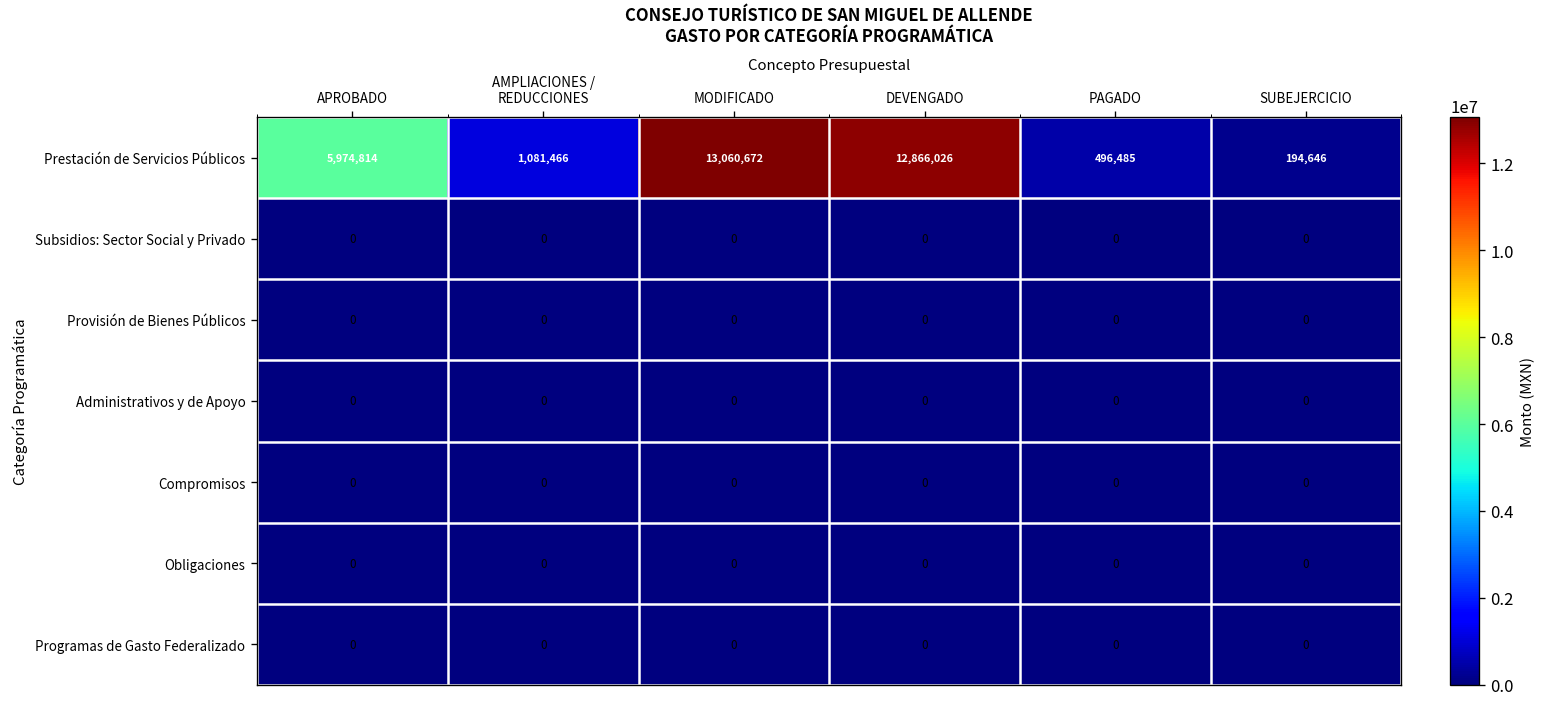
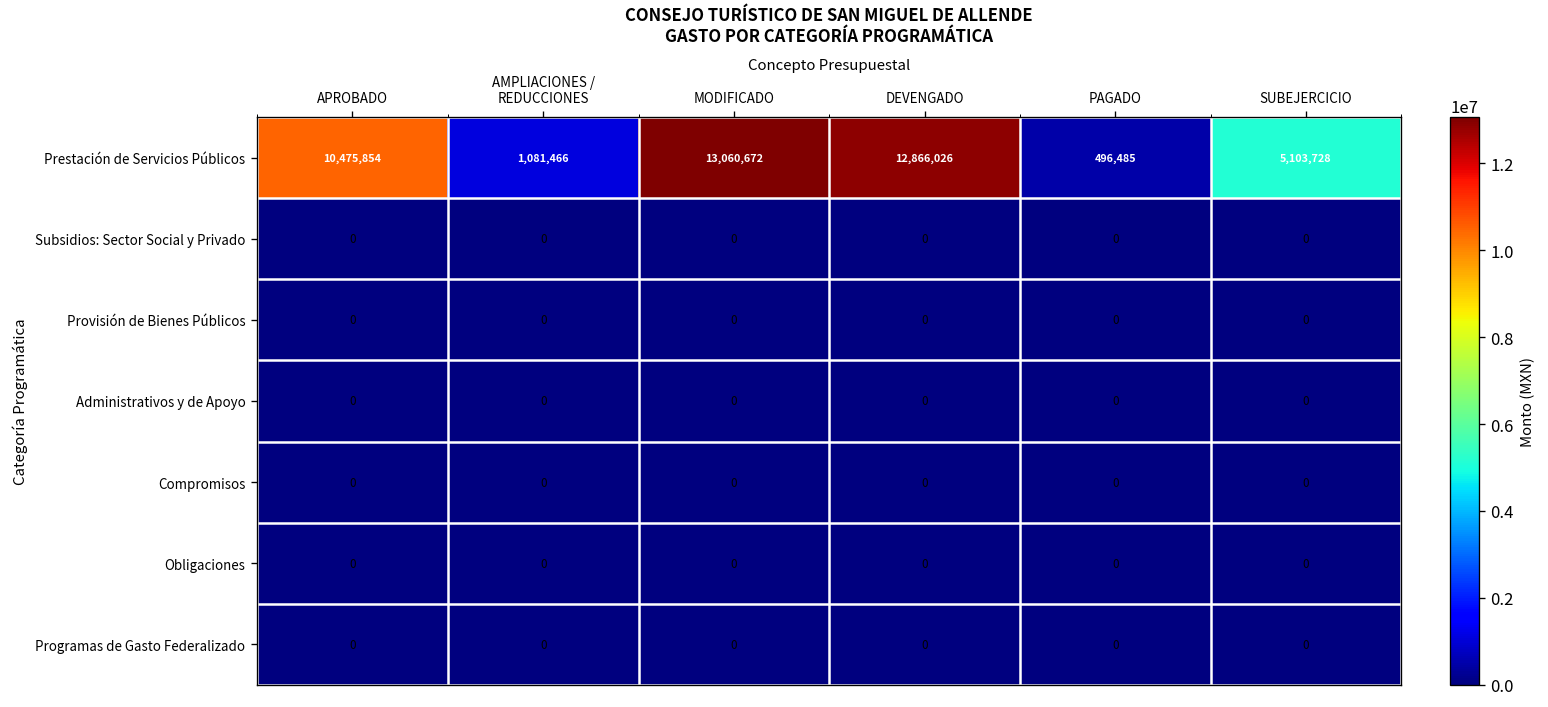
  {
    "Prestación de Servicios Públicos": {
-     "APROBADO": "5,974,814",
+     "APROBADO": "10,475,854",
      "AMPLIACIONES / REDUCCIONES": "1,081,466",
      "MODIFICADO": "13,060,672",
      "DEVENGADO": "12,866,026",
      "PAGADO": "496,485",
-     "SUBEJERCICIO": "194,646"
+     "SUBEJERCICIO": "5,103,728"
    },
    "Subsidios: Sector Social y Privado": {
      "APROBADO": "0",
      "AMPLIACIONES / REDUCCIONES": "0",
      "MODIFICADO": "0",
      "DEVENGADO": "0",
      "PAGADO": "0",
      "SUBEJERCICIO": "0"
    },
    "Provisión de Bienes Públicos": {
      "APROBADO": "0",
      "AMPLIACIONES / REDUCCIONES": "0",
      "MODIFICADO": "0",
      "DEVENGADO": "0",
      "PAGADO": "0",
      "SUBEJERCICIO": "0"
    },
    "Administrativos y de Apoyo": {
      "APROBADO": "0",
      "AMPLIACIONES / REDUCCIONES": "0",
      "MODIFICADO": "0",
      "DEVENGADO": "0",
      "PAGADO": "0",
      "SUBEJERCICIO": "0"
    },
    "Compromisos": {
      "APROBADO": "0",
      "AMPLIACIONES / REDUCCIONES": "0",
      "MODIFICADO": "0",
      "DEVENGADO": "0",
      "PAGADO": "0",
      "SUBEJERCICIO": "0"
    },
    "Obligaciones": {
      "APROBADO": "0",
      "AMPLIACIONES / REDUCCIONES": "0",
      "MODIFICADO": "0",
      "DEVENGADO": "0",
      "PAGADO": "0",
      "SUBEJERCICIO": "0"
    },
    "Programas de Gasto Federalizado": {
      "APROBADO": "0",
      "AMPLIACIONES / REDUCCIONES": "0",
      "MODIFICADO": "0",
      "DEVENGADO": "0",
      "PAGADO": "0",
      "SUBEJERCICIO": "0"
    }
  }
